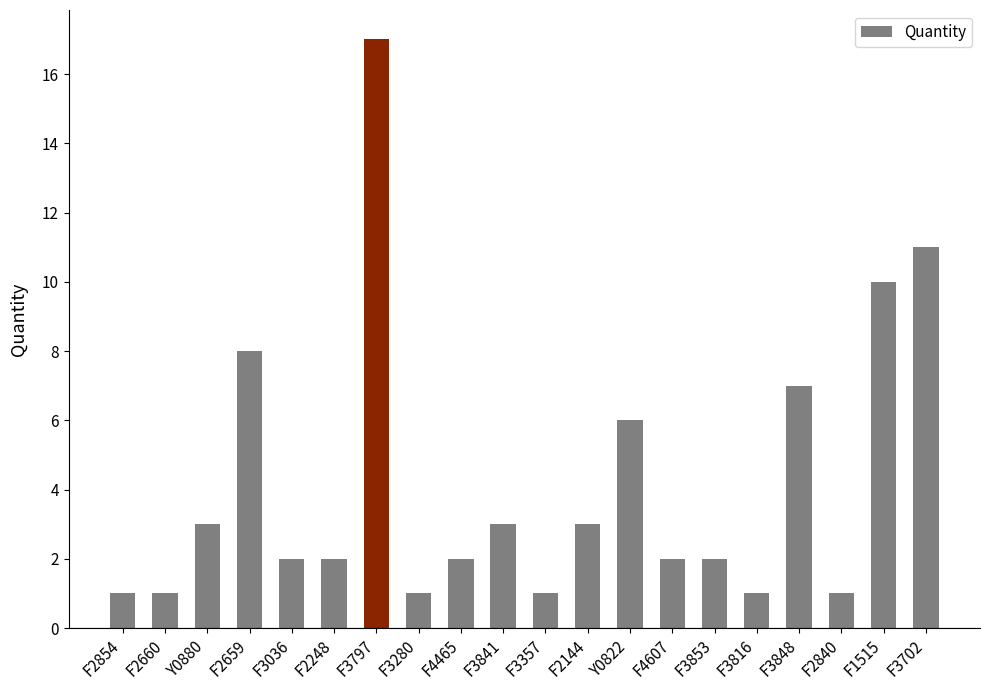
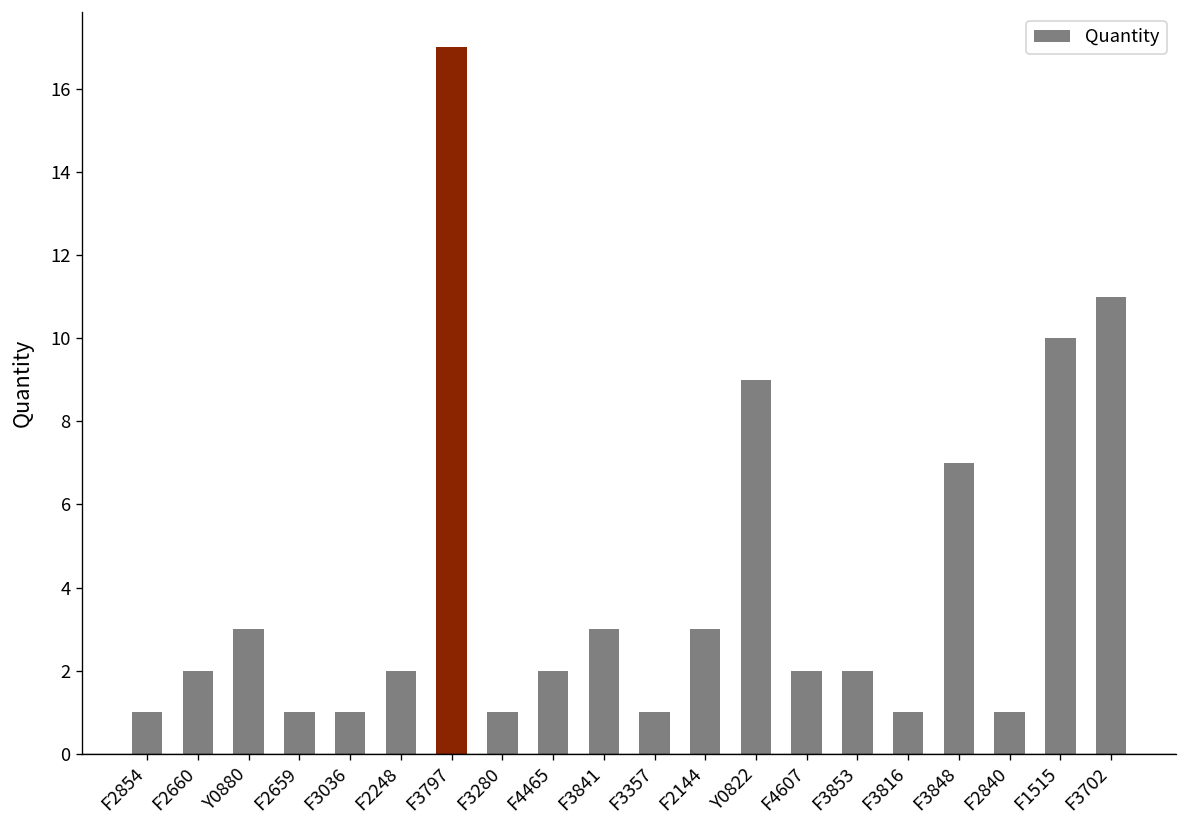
  {
    "F2854": 1,
-   "F2660": 1,
+   "F2660": 2,
    "Y0880": 3,
-   "F2659": 8,
-   "F3036": 2,
+   "F2659": 1,
+   "F3036": 1,
    "F2248": 2,
    "F3797": 17,
    "F3280": 1,
    "F4465": 2,
    "F3841": 3,
    "F3357": 1,
    "F2144": 3,
-   "Y0822": 6,
+   "Y0822": 9,
    "F4607": 2,
    "F3853": 2,
    "F3816": 1,
    "F3848": 7,
    "F2840": 1,
    "F1515": 10,
    "F3702": 11
  }
